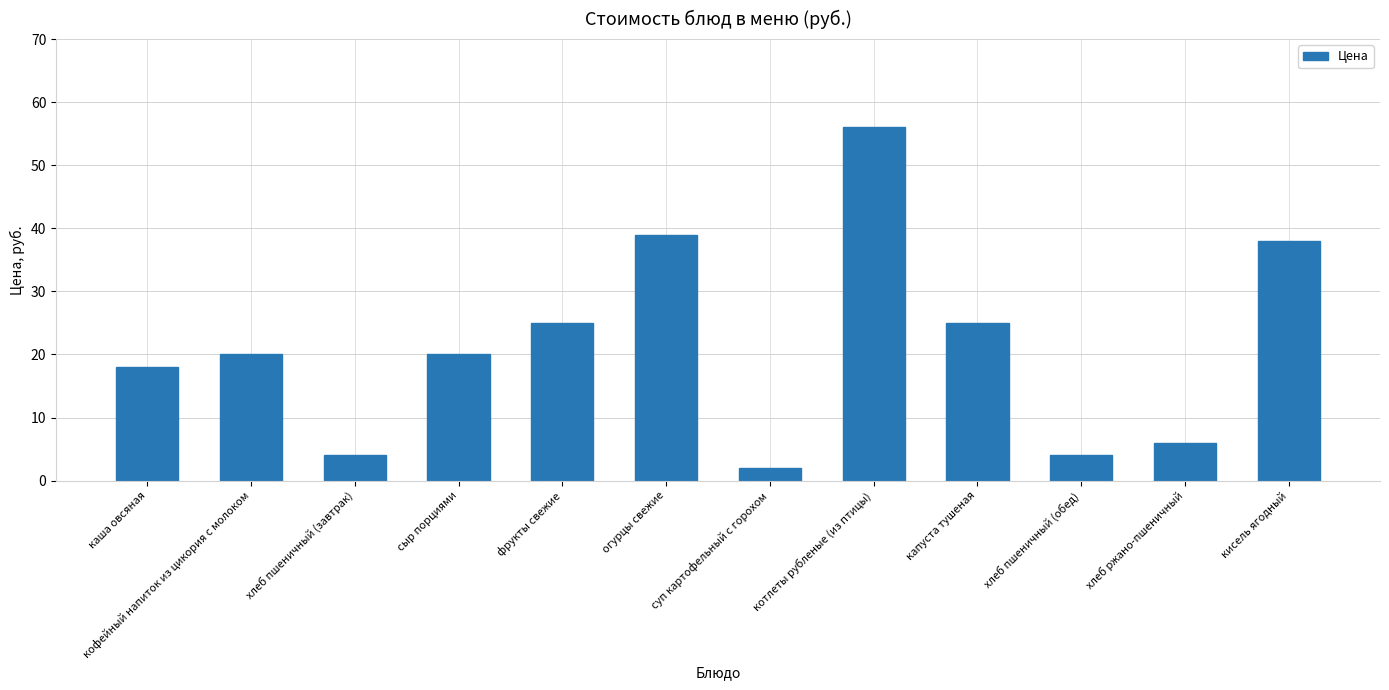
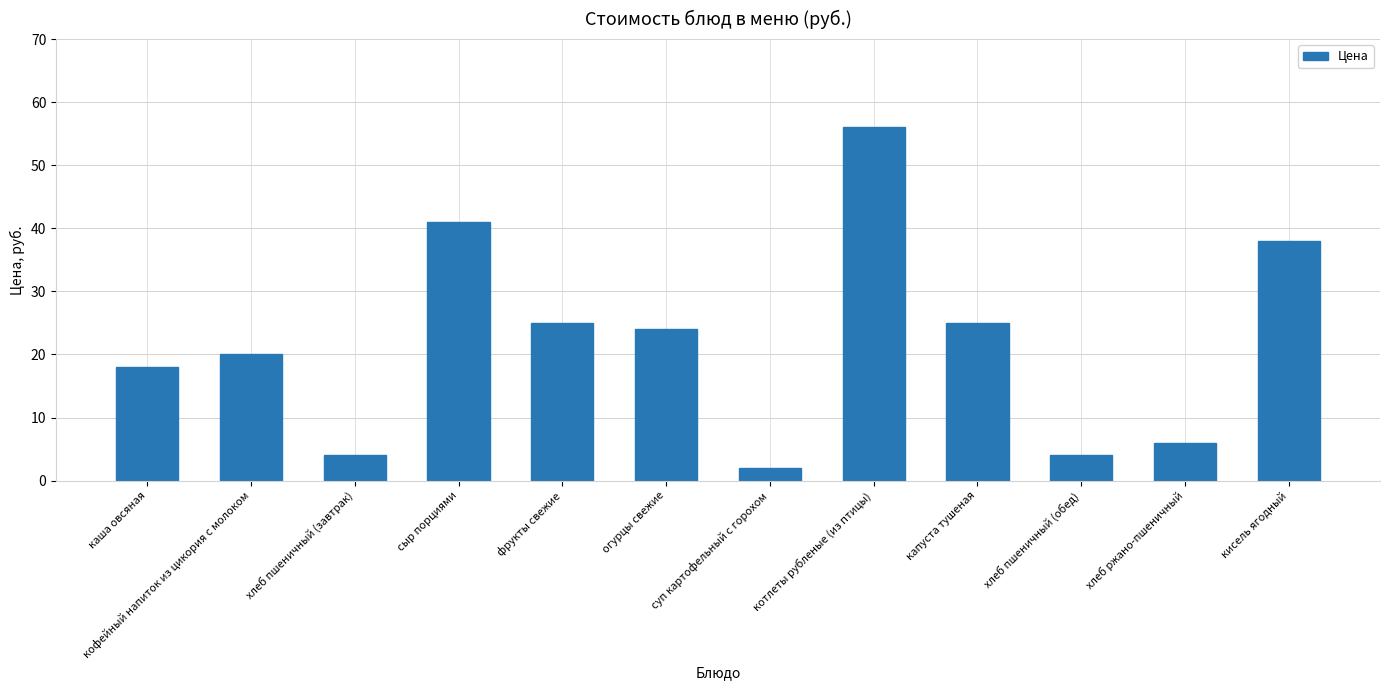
  {
    "каша овсяная": 18,
    "кофейный напиток из цикория с молоком": 20,
    "хлеб пшеничный (завтрак)": 4,
-   "сыр порциями": 20,
+   "сыр порциями": 41,
    "фрукты свежие": 25,
-   "огурцы свежие": 39,
+   "огурцы свежие": 24,
    "суп картофельный с горохом": 2,
    "котлеты рубленые (из птицы)": 56,
    "капуста тушеная": 25,
    "хлеб пшеничный (обед)": 4,
    "хлеб ржано-пшеничный": 6,
    "кисель ягодный": 38
  }
